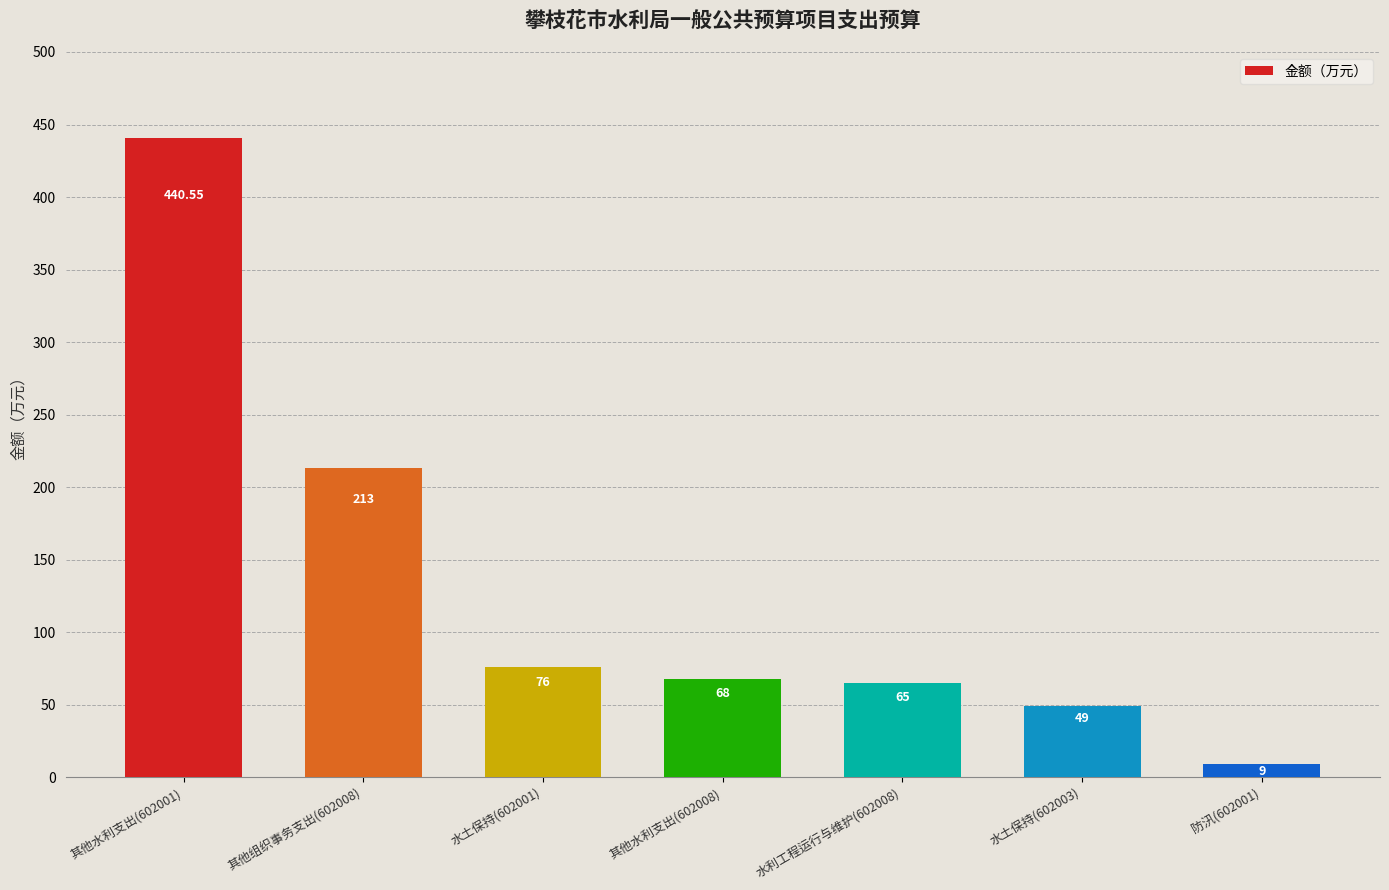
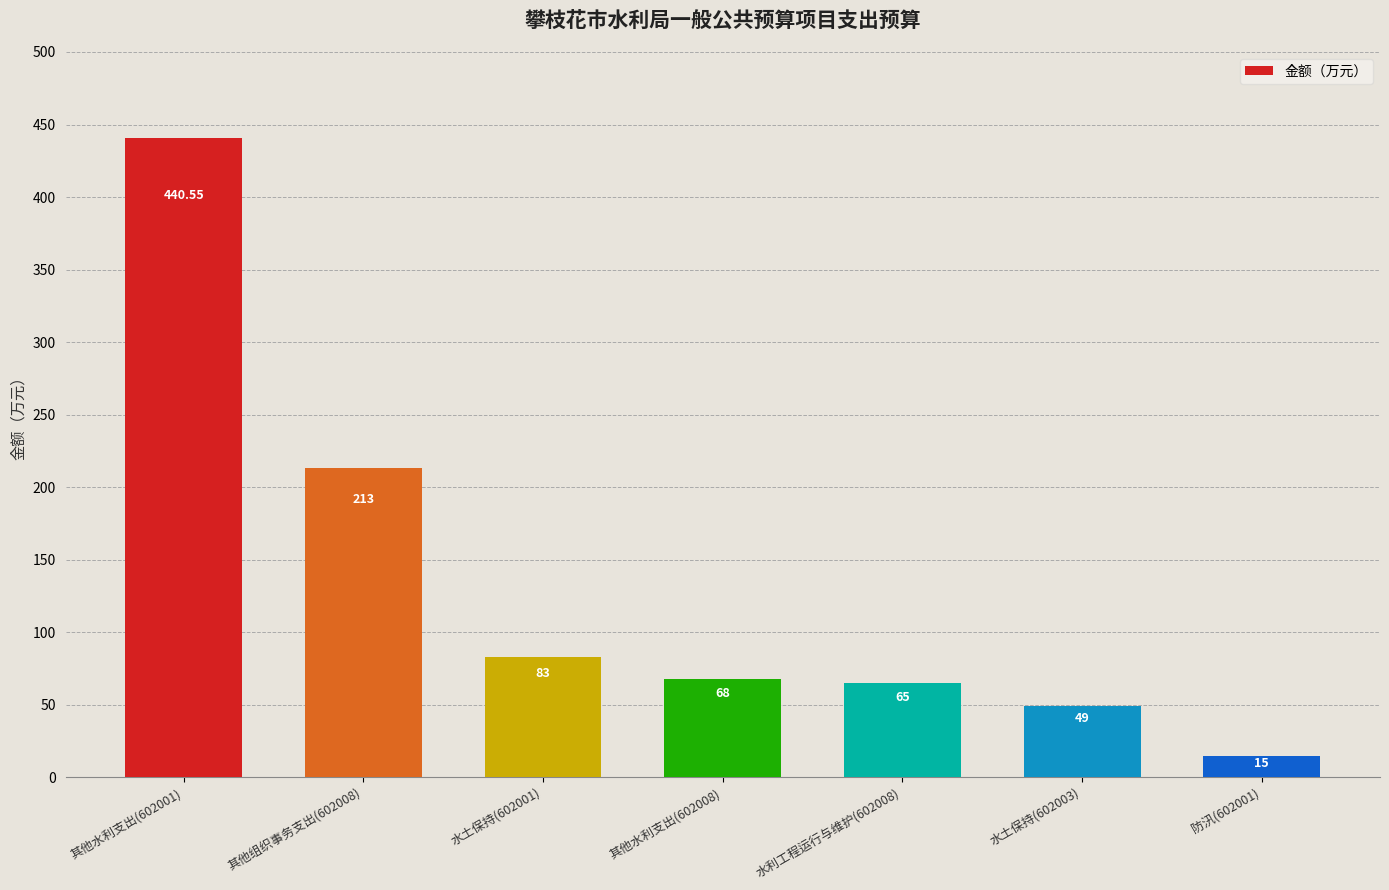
  {
-   "水土保持(602001)": 76,
-   "防汛(602001)": 9
+   "水土保持(602001)": 83,
+   "防汛(602001)": 15
  }
